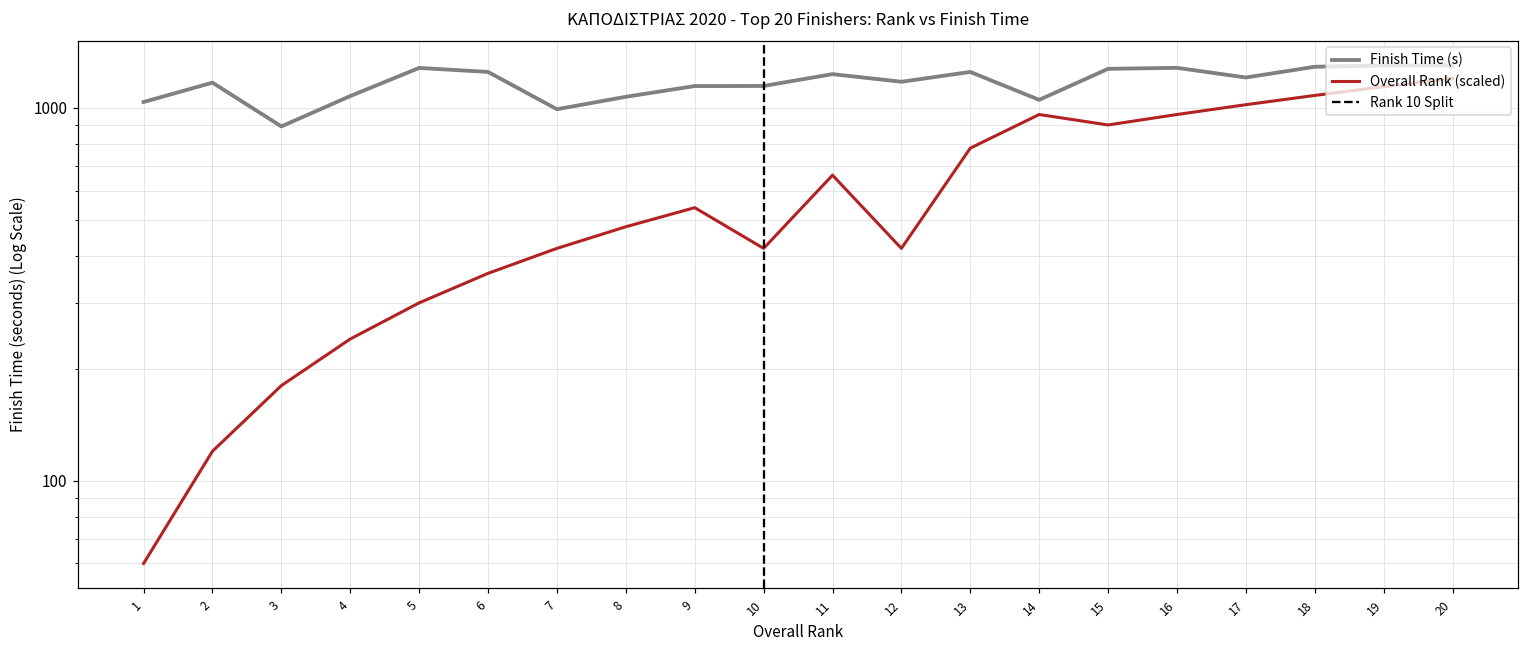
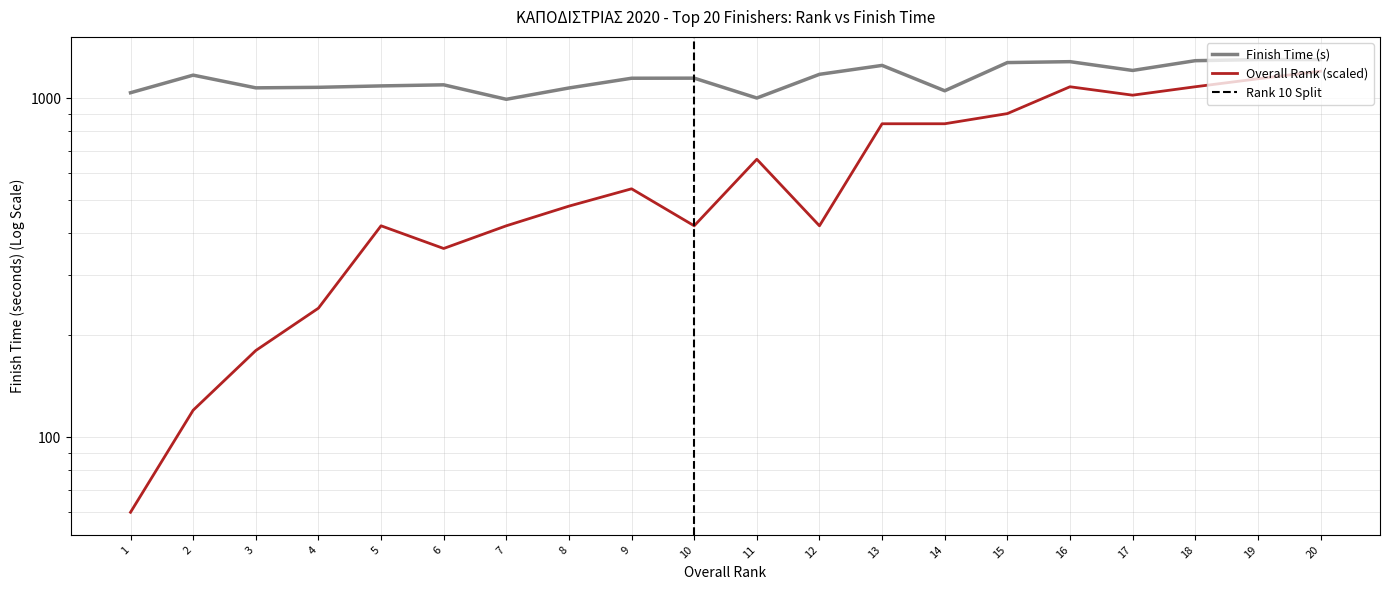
  {
    "Finish Time (s)": {
      "1": 1040,
      "2": 1170,
-     "3": 890,
+     "3": 1070,
      "4": 1080,
-     "5": 1280,
-     "6": 1250,
+     "5": 1090,
+     "6": 1090,
      "7": 990,
      "8": 1070,
      "9": 1140,
      "10": 1140,
-     "11": 1230,
+     "11": 1000,
      "12": 1180,
      "13": 1250,
      "14": 1050,
      "15": 1270,
      "16": 1280,
      "17": 1210,
      "18": 1290
    },
    "Overall Rank (scaled)": {
      "1": 60,
      "2": 120,
      "3": 180,
      "4": 240,
-     "5": 300,
+     "5": 420,
      "6": 360,
      "7": 420,
      "8": 480,
      "9": 540,
      "10": 420,
      "11": 660,
      "12": 420,
-     "13": 780,
-     "14": 960,
+     "13": 840,
+     "14": 840,
      "15": 900,
-     "16": 960,
+     "16": 1080,
      "17": 1020,
      "18": 1080
    }
  }
